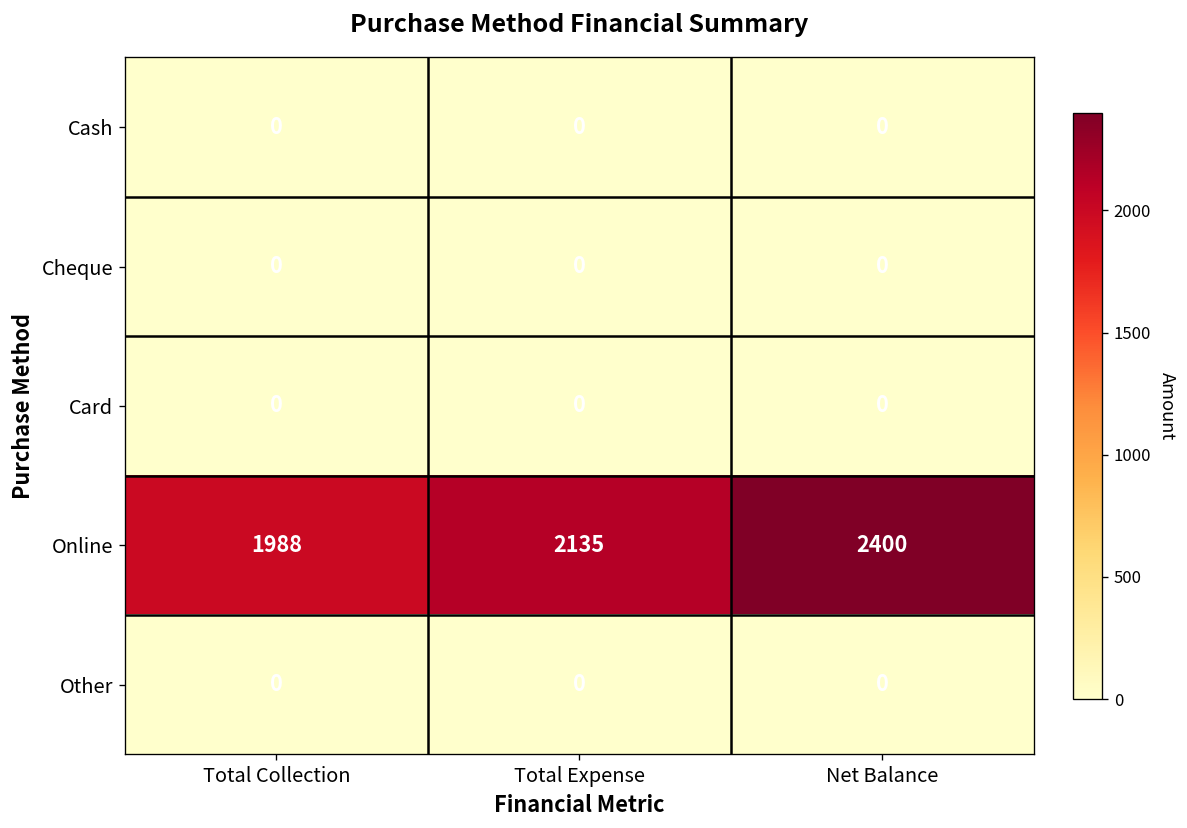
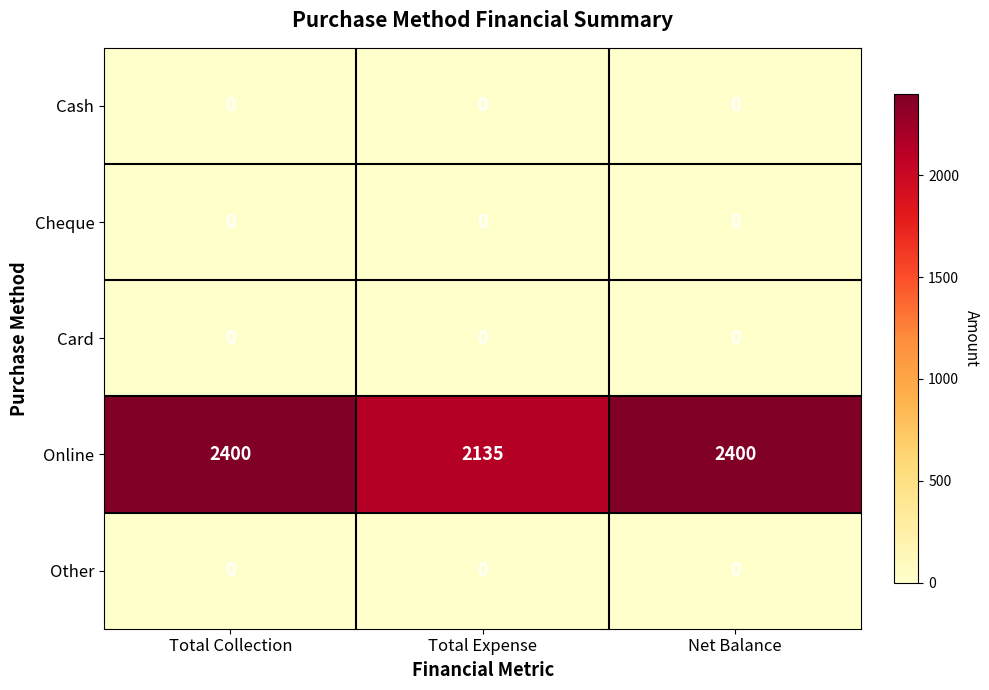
  {
    "Cash": {
      "Total Collection": 0,
      "Total Expense": 0,
      "Net Balance": 0
    },
    "Cheque": {
      "Total Collection": 0,
      "Total Expense": 0,
      "Net Balance": 0
    },
    "Card": {
      "Total Collection": 0,
      "Total Expense": 0,
      "Net Balance": 0
    },
    "Online": {
-     "Total Collection": 1988,
+     "Total Collection": 2400,
      "Total Expense": 2135,
      "Net Balance": 2400
    },
    "Other": {
      "Total Collection": 0,
      "Total Expense": 0,
      "Net Balance": 0
    }
  }
